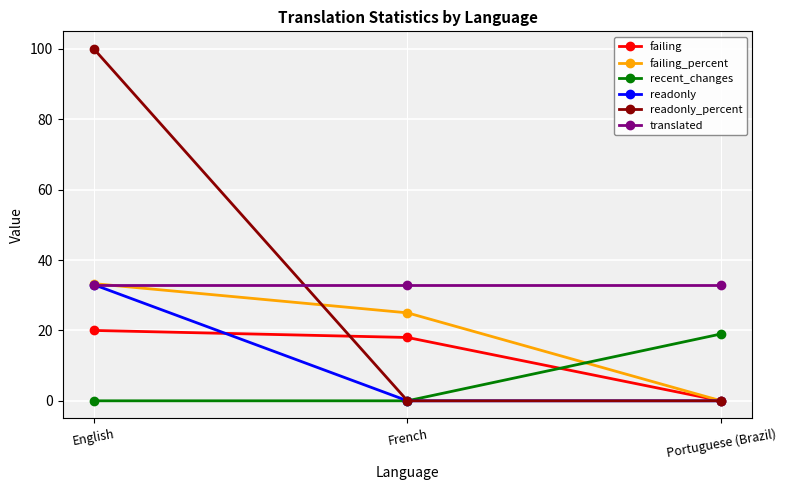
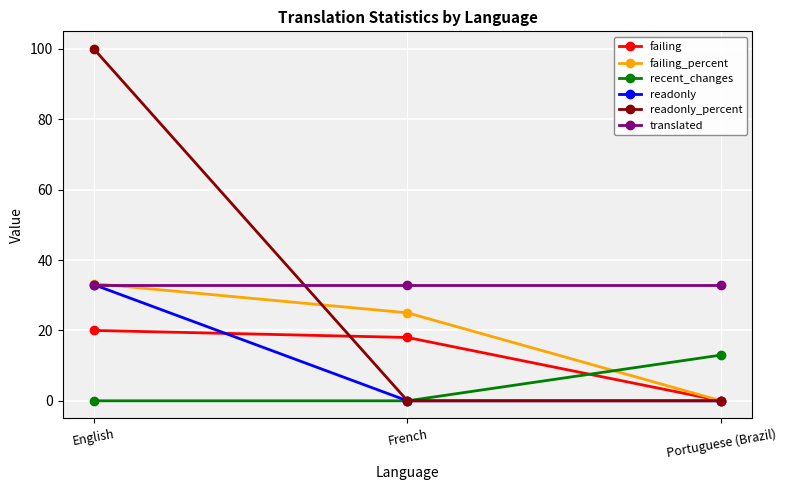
  {
    "failing": {
      "English": 20,
      "French": 18
    },
    "failing_percent": {
      "French": 25
    },
    "recent_changes": {
      "English": 0,
-     "Portuguese (Brazil)": 19
+     "Portuguese (Brazil)": 13
    },
    "readonly_percent": {
      "English": 100
    },
    "translated": {
      "French": 33,
      "Portuguese (Brazil)": 33
    }
  }
